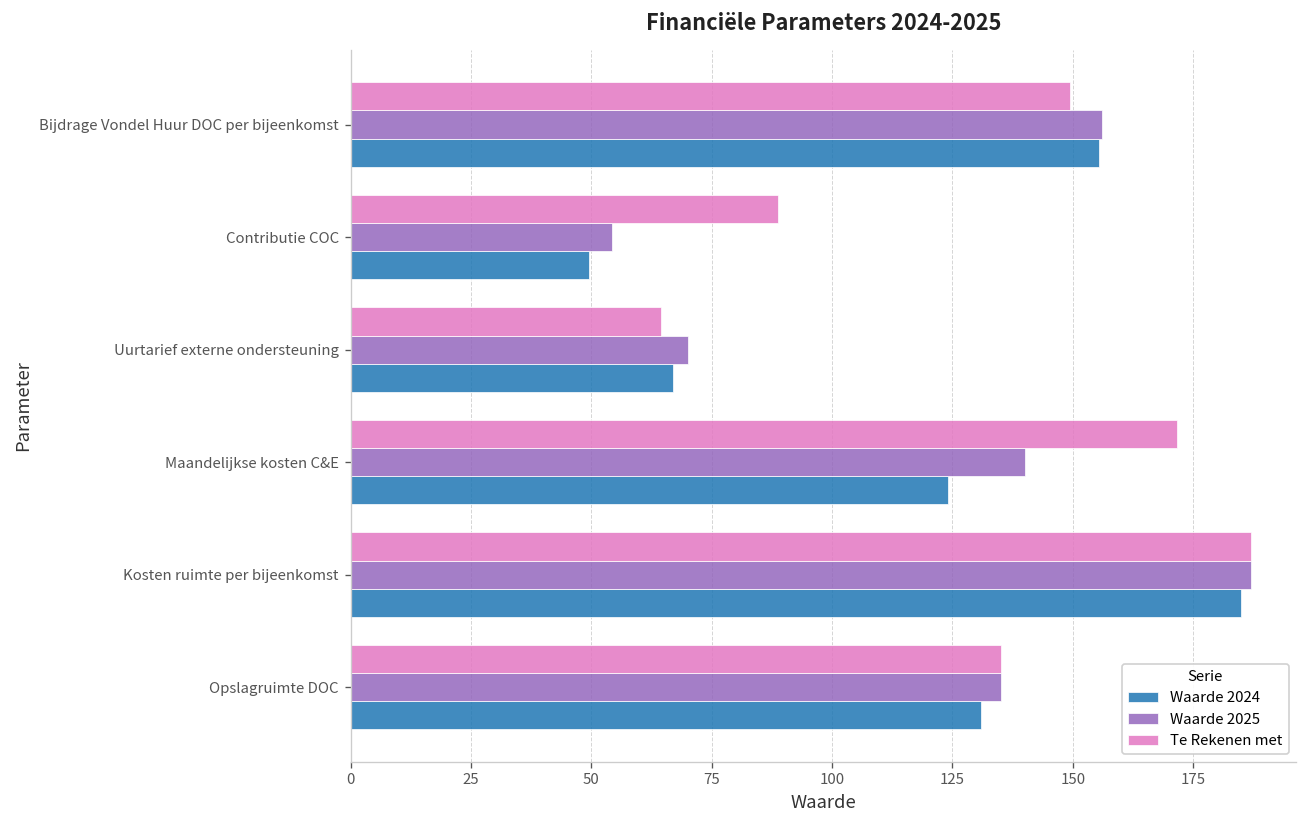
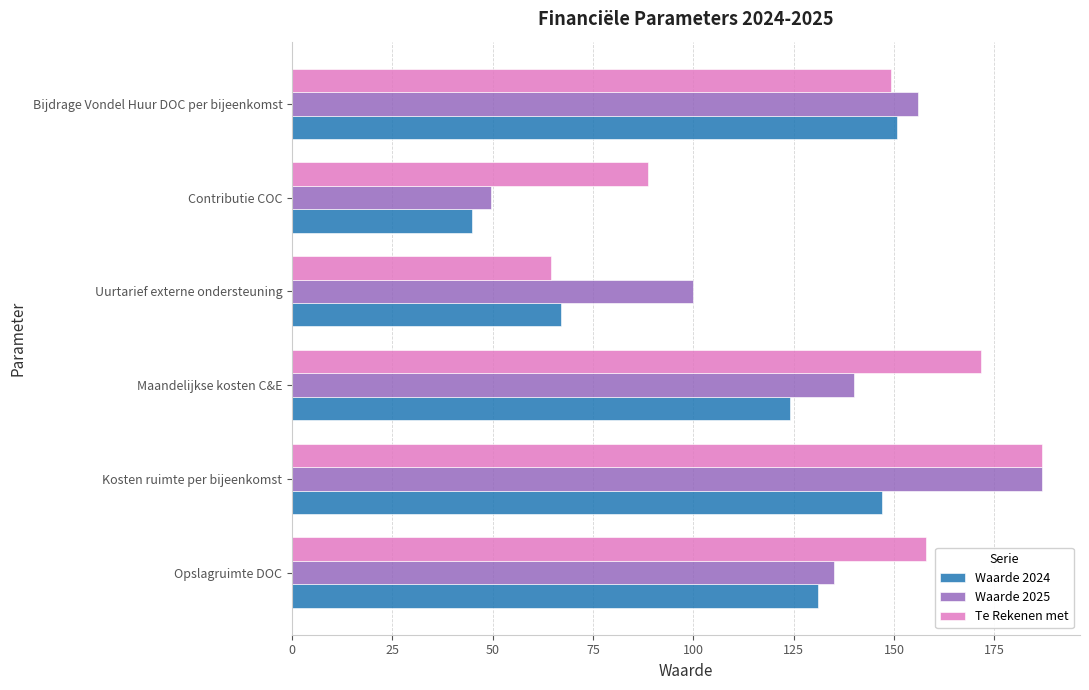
  {
    "Waarde 2024": {
-     "Bijdrage Vondel Huur DOC per bijeenkomst": 155,
-     "Contributie COC": 50,
+     "Bijdrage Vondel Huur DOC per bijeenkomst": 151,
+     "Contributie COC": 45,
      "Uurtarief externe ondersteuning": 67,
      "Maandelijkse kosten C&E": 124,
-     "Kosten ruimte per bijeenkomst": 185,
+     "Kosten ruimte per bijeenkomst": 147,
      "Opslagruimte DOC": 131
    },
    "Waarde 2025": {
      "Bijdrage Vondel Huur DOC per bijeenkomst": 156,
-     "Contributie COC": 54,
-     "Uurtarief externe ondersteuning": 70,
+     "Contributie COC": 50,
+     "Uurtarief externe ondersteuning": 100,
      "Maandelijkse kosten C&E": 140,
      "Kosten ruimte per bijeenkomst": 187,
      "Opslagruimte DOC": 135
    },
    "Te Rekenen met": {
      "Bijdrage Vondel Huur DOC per bijeenkomst": 149,
      "Contributie COC": 89,
      "Uurtarief externe ondersteuning": 65,
      "Maandelijkse kosten C&E": 172,
      "Kosten ruimte per bijeenkomst": 187,
-     "Opslagruimte DOC": 135
+     "Opslagruimte DOC": 158
    }
  }
